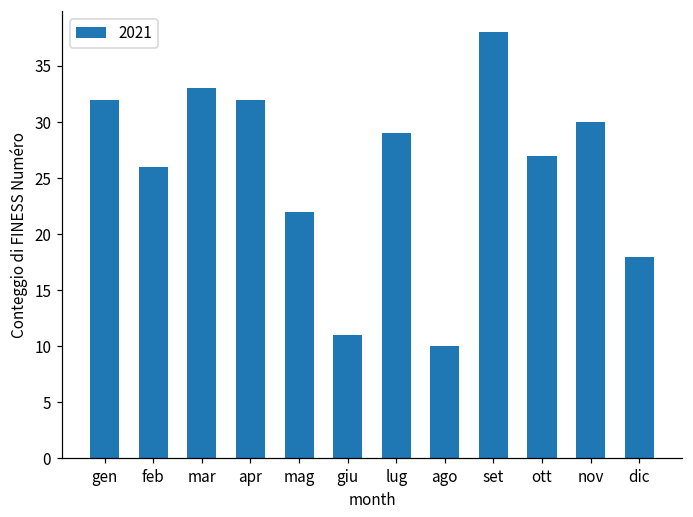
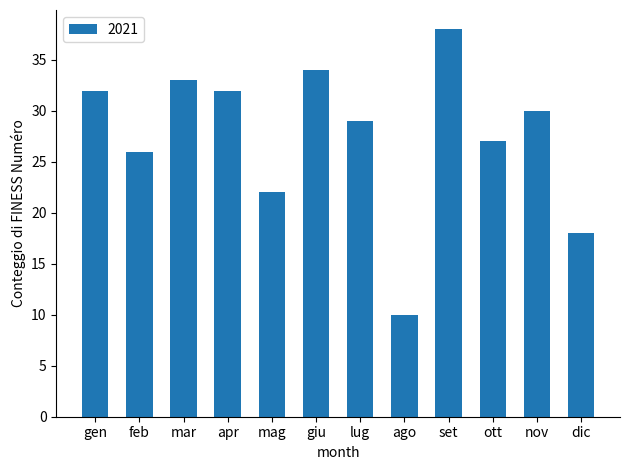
  {
    "gen": 32,
    "feb": 26,
    "mar": 33,
    "apr": 32,
    "mag": 22,
-   "giu": 11,
+   "giu": 34,
    "lug": 29,
    "ago": 10,
    "set": 38,
    "ott": 27,
    "nov": 30,
    "dic": 18
  }
